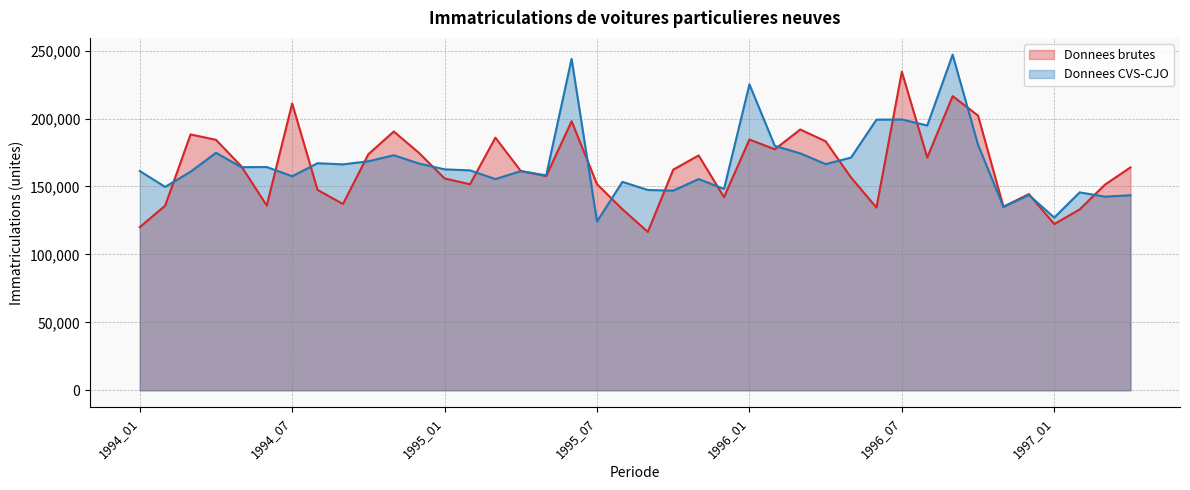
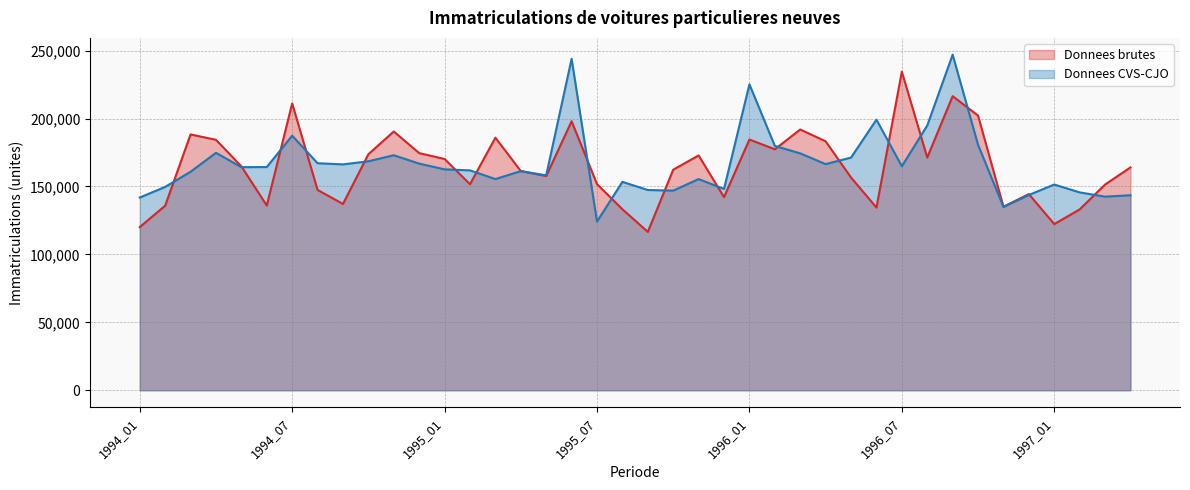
  {
    "Donnees brutes": {
      "1994_01": "120,000",
      "1994_07": "211,000",
-     "1995_01": "156,000",
+     "1995_01": "170,000",
      "1995_07": "152,000",
      "1996_01": "185,000",
      "1996_07": "234,000",
      "1997_01": "122,000"
    },
    "Donnees CVS-CJO": {
-     "1994_01": "161,000",
-     "1994_07": "158,000",
+     "1994_01": "142,000",
+     "1994_07": "187,000",
      "1995_01": "163,000",
      "1995_07": "124,000",
      "1996_01": "225,000",
-     "1996_07": "199,000",
-     "1997_01": "127,000"
+     "1996_07": "165,000",
+     "1997_01": "151,000"
    }
  }
